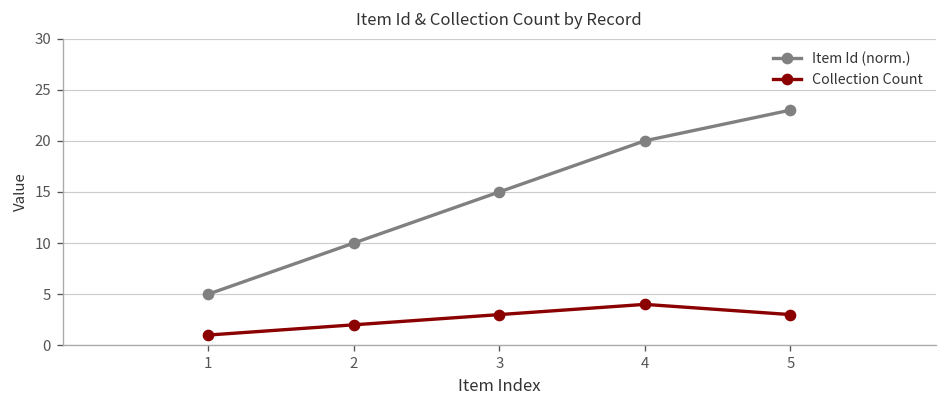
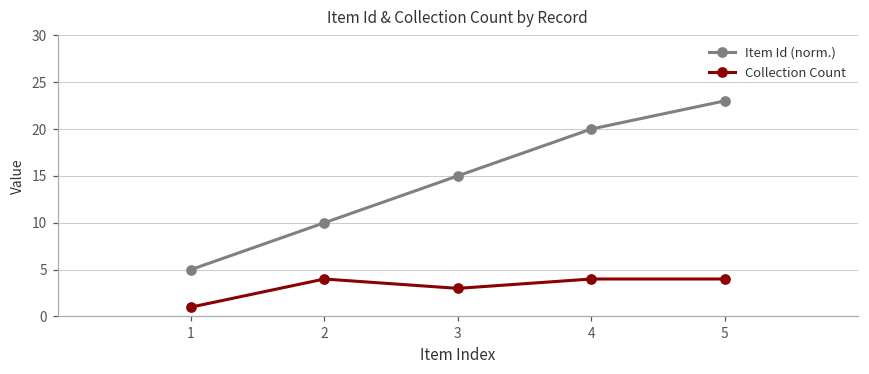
  {
    "Item Id (norm.)": {
      "1": 5,
      "2": 10,
      "3": 15,
      "4": 20,
      "5": 23
    },
    "Collection Count": {
      "1": 1,
-     "2": 2,
+     "2": 4,
      "3": 3,
      "4": 4,
-     "5": 3
+     "5": 4
    }
  }
